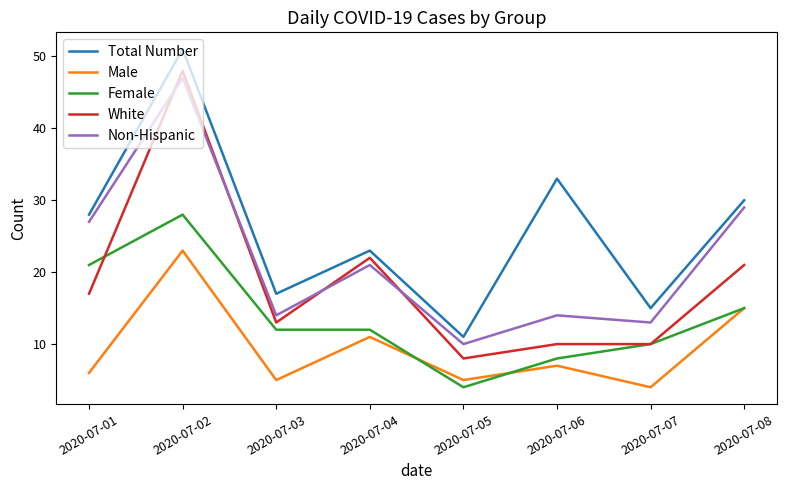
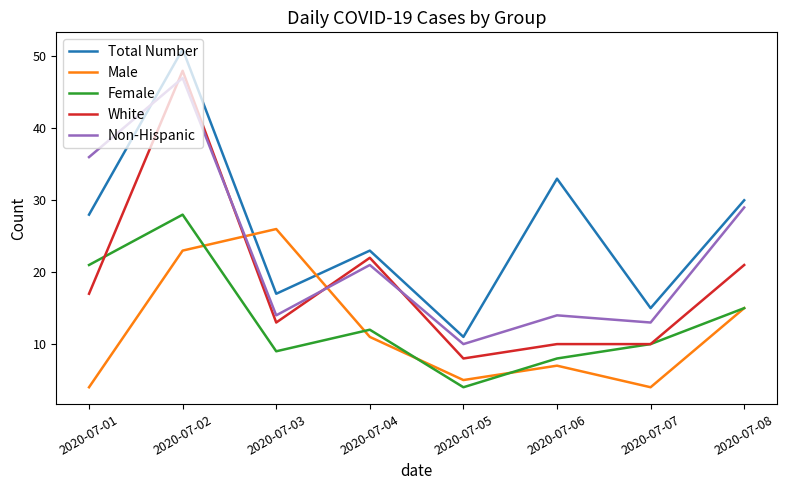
  {
    "Total Number": {
      "2020-07-01": 28,
      "2020-07-03": 17,
      "2020-07-04": 23,
      "2020-07-05": 11,
      "2020-07-06": 33,
      "2020-07-07": 15,
      "2020-07-08": 30
    },
    "Male": {
-     "2020-07-01": 6,
+     "2020-07-01": 4,
      "2020-07-02": 23,
-     "2020-07-03": 5,
+     "2020-07-03": 26,
      "2020-07-04": 11,
      "2020-07-05": 5,
      "2020-07-06": 7,
      "2020-07-07": 4
    },
    "Female": {
      "2020-07-01": 21,
      "2020-07-02": 28,
-     "2020-07-03": 12,
+     "2020-07-03": 9,
      "2020-07-04": 12,
      "2020-07-05": 4,
      "2020-07-06": 8
    },
    "White": {
      "2020-07-01": 17,
      "2020-07-03": 13,
      "2020-07-04": 22,
      "2020-07-05": 8,
      "2020-07-06": 10,
      "2020-07-08": 21
    },
    "Non-Hispanic": {
-     "2020-07-01": 27,
+     "2020-07-01": 36,
      "2020-07-03": 14,
      "2020-07-04": 21,
      "2020-07-05": 10,
      "2020-07-06": 14,
      "2020-07-07": 13,
      "2020-07-08": 29
    }
  }
